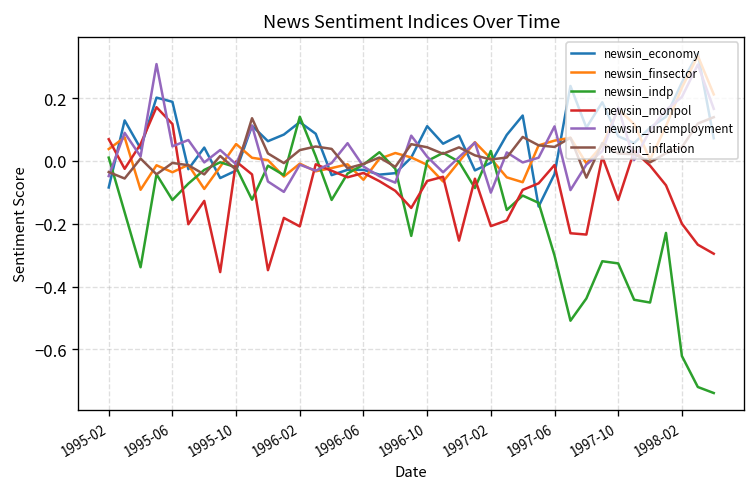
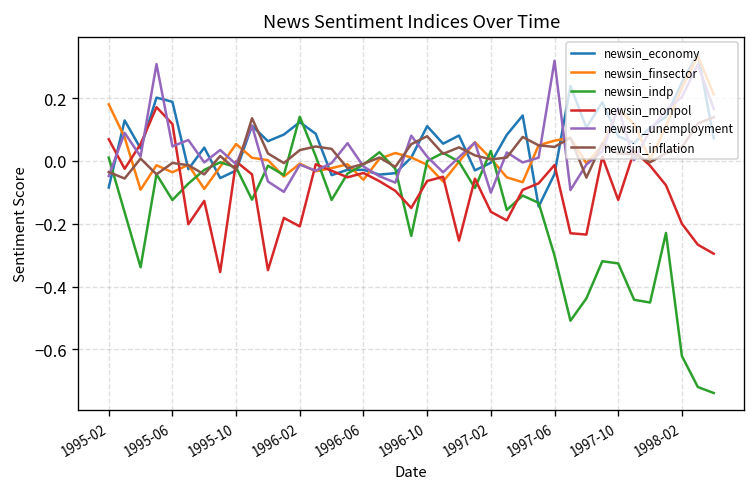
  {
    "newsin_economy": {
      "1995-02": -0.08,
      "1995-06": 0.19,
      "1996-02": 0.12,
      "1996-06": -0.03,
      "1996-10": 0.11,
      "1997-02": -0.01,
      "1997-06": -0.04
    },
    "newsin_finsector": {
-     "1995-02": 0.04,
+     "1995-02": 0.18,
      "1995-06": -0.04,
      "1995-10": 0.05,
      "1996-06": -0.06,
      "1996-10": -0.01,
      "1997-06": 0.06
    },
    "newsin_indp": {
      "1995-02": 0.01,
      "1995-06": -0.12,
      "1996-02": 0.14,
      "1996-10": 0.00,
      "1997-02": 0.03,
      "1997-06": -0.30,
      "1997-10": -0.33,
      "1998-02": -0.62
    },
    "newsin_monpol": {
      "1995-02": 0.07,
      "1995-06": 0.12,
      "1996-02": -0.21,
      "1996-06": -0.04,
      "1996-10": -0.06,
-     "1997-02": -0.21,
+     "1997-02": -0.16,
      "1997-06": -0.01,
      "1997-10": -0.12,
      "1998-02": -0.20
    },
    "newsin_unemployment": {
      "1995-02": -0.05,
      "1995-06": 0.05,
      "1996-10": 0.01,
      "1997-02": -0.10,
-     "1997-06": 0.11
+     "1997-06": 0.32
    },
    "newsin_inflation": {
      "1995-02": -0.04,
      "1995-06": -0.01,
      "1996-02": 0.03,
-     "1996-10": 0.04,
+     "1996-10": 0.08,
      "1997-06": 0.04
    }
  }
